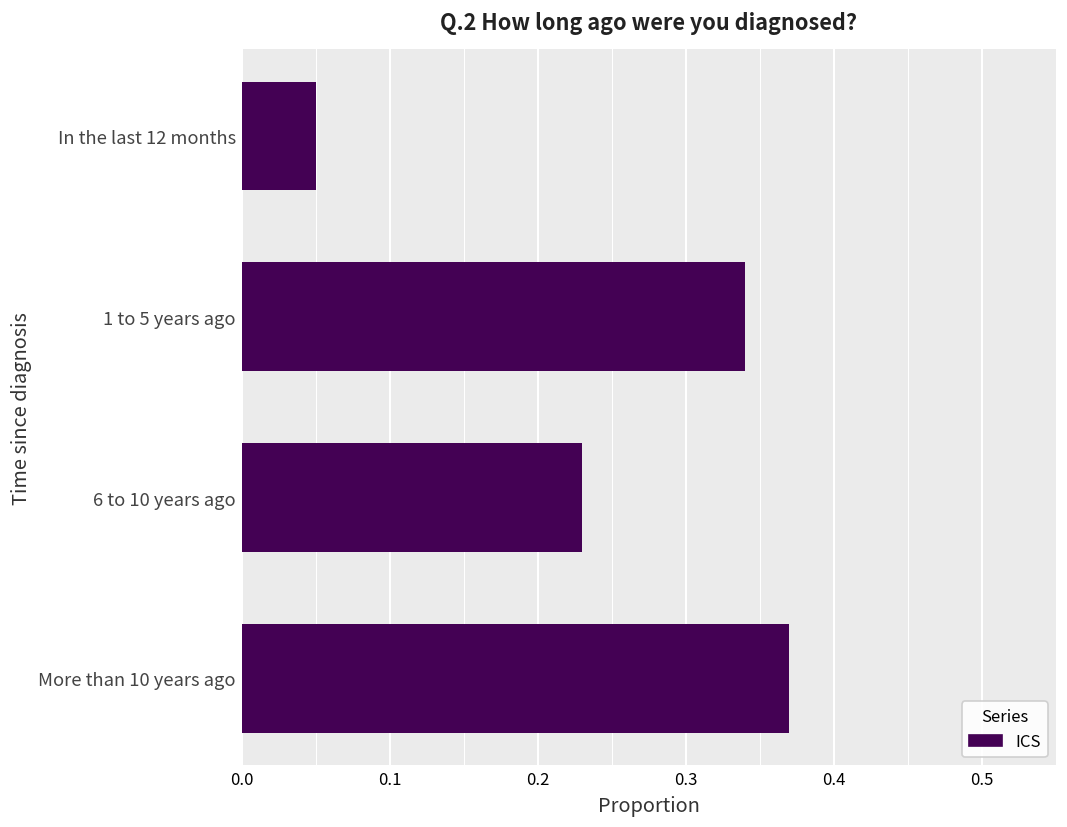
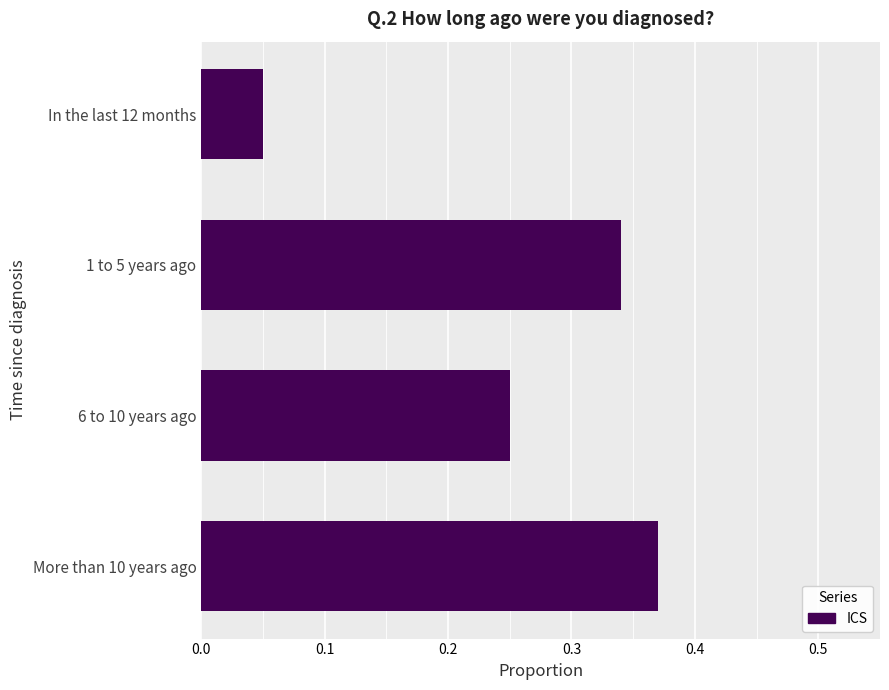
  {
    "In the last 12 months": 0.05,
    "1 to 5 years ago": 0.34,
-   "6 to 10 years ago": 0.23,
+   "6 to 10 years ago": 0.25,
    "More than 10 years ago": 0.37
  }
